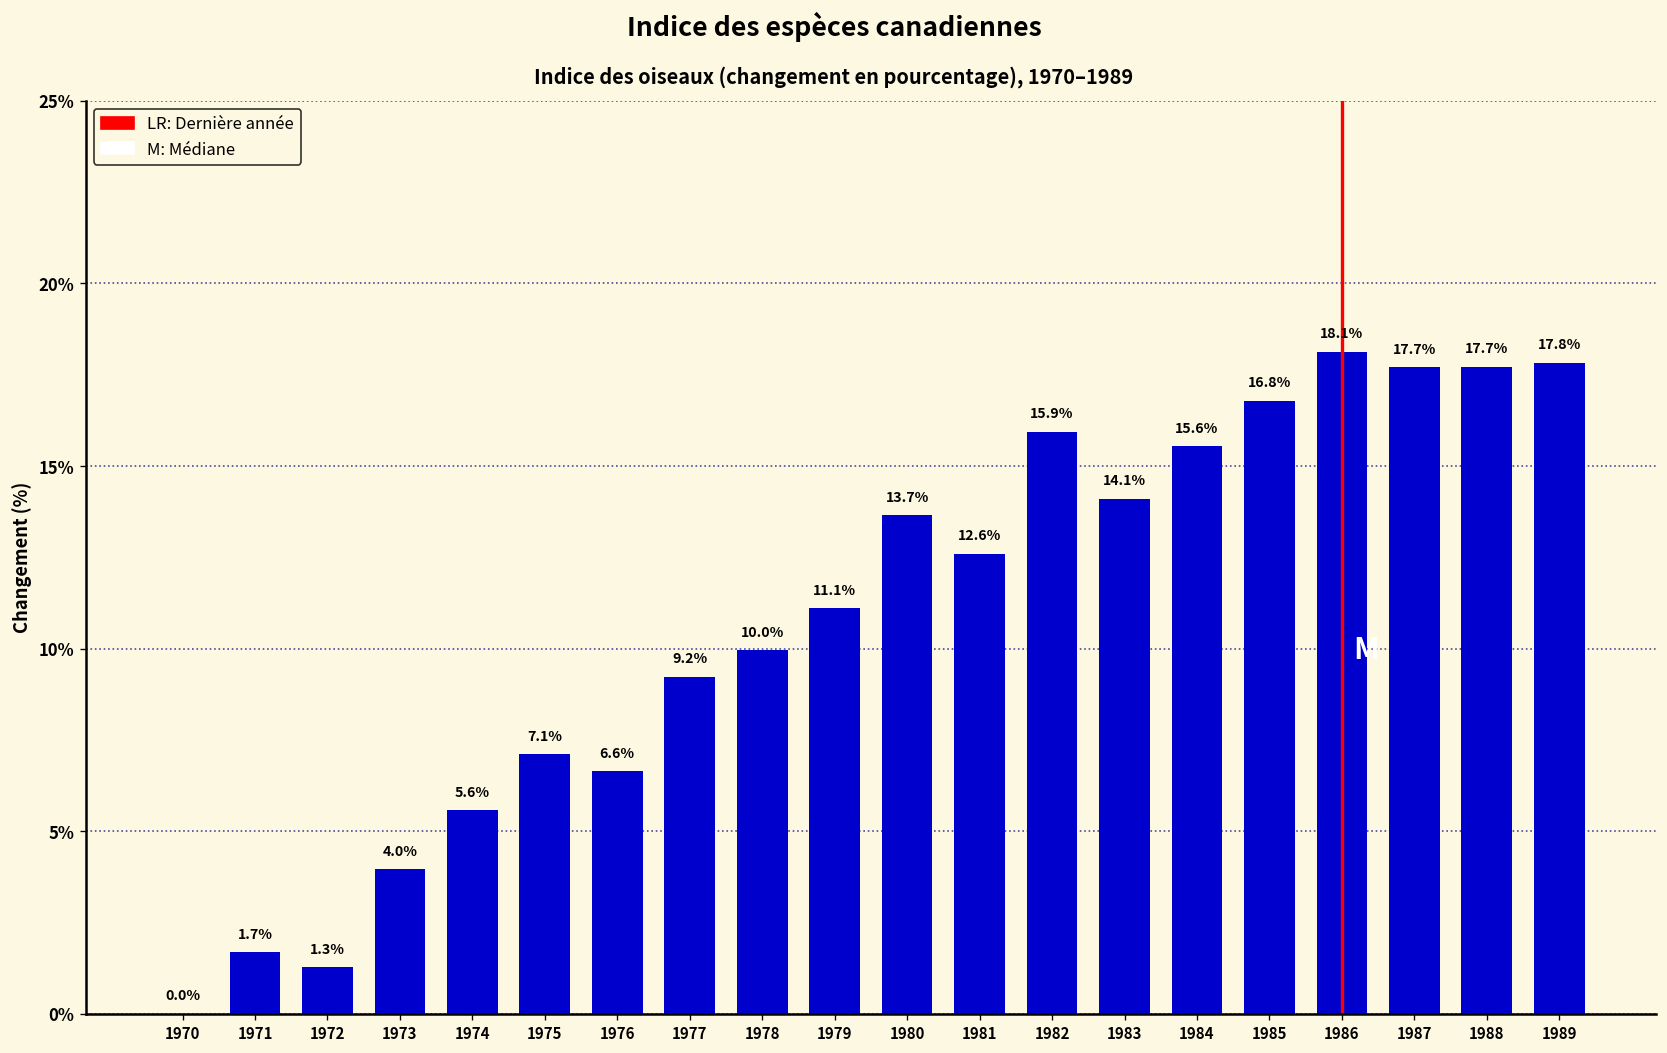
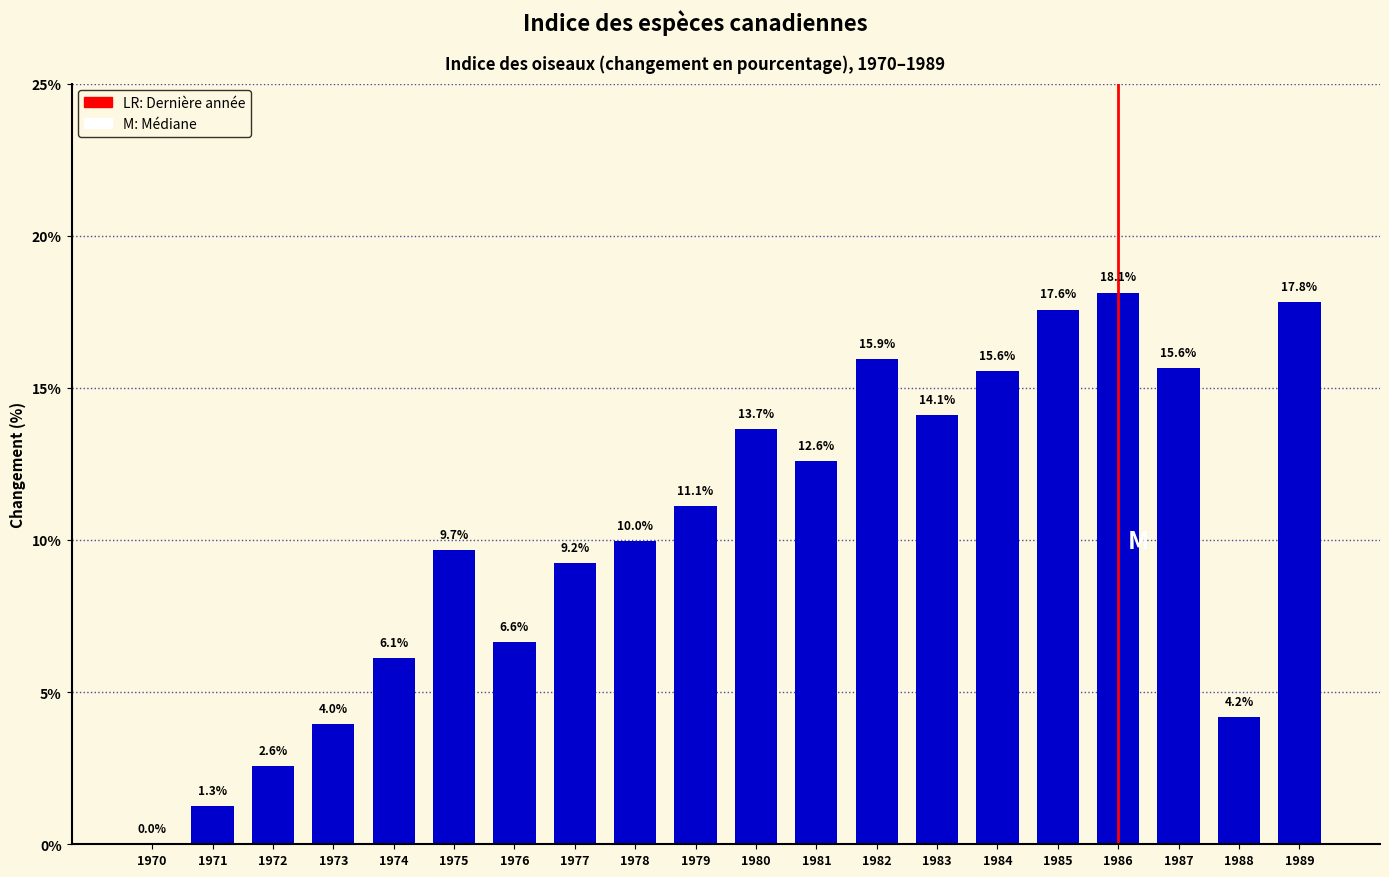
  {
    "1970": "0.0%",
-   "1971": "1.7%",
-   "1972": "1.3%",
+   "1971": "1.3%",
+   "1972": "2.6%",
    "1973": "4.0%",
-   "1974": "5.6%",
-   "1975": "7.1%",
+   "1974": "6.1%",
+   "1975": "9.7%",
    "1976": "6.6%",
    "1977": "9.2%",
    "1978": "10.0%",
    "1979": "11.1%",
    "1980": "13.7%",
    "1981": "12.6%",
    "1982": "15.9%",
    "1983": "14.1%",
    "1984": "15.6%",
-   "1985": "16.8%",
+   "1985": "17.6%",
    "1986": "18.1%",
-   "1987": "17.7%",
-   "1988": "17.7%",
+   "1987": "15.6%",
+   "1988": "4.2%",
    "1989": "17.8%"
  }
